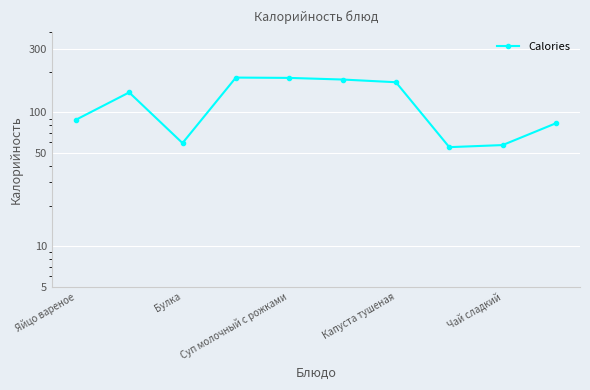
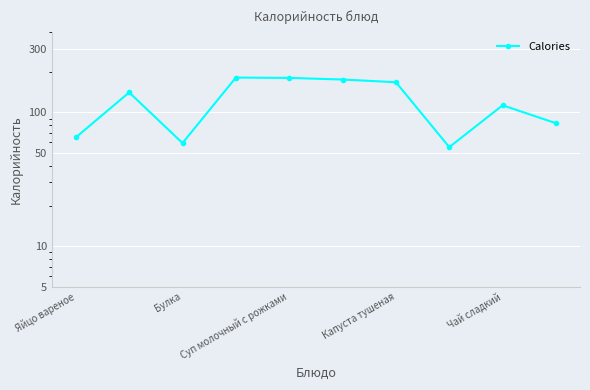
  {
-   "Яйцо вареное": 90,
+   "Яйцо вареное": 70,
    "Булка": 60,
    "Суп молочный с рожками": 180,
    "Капуста тушеная": 170,
-   "Чай сладкий": 57
+   "Чай сладкий": 110
  }
